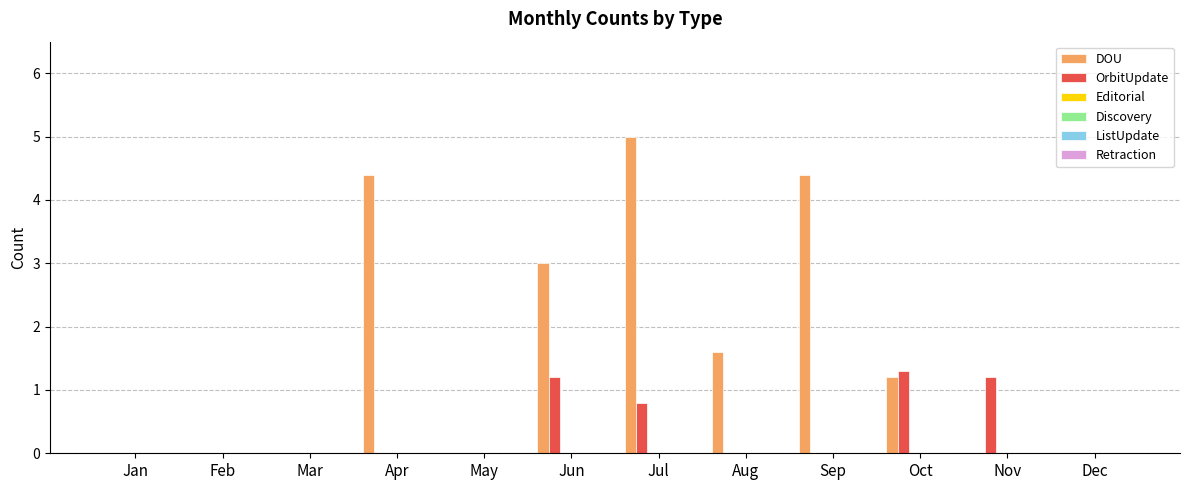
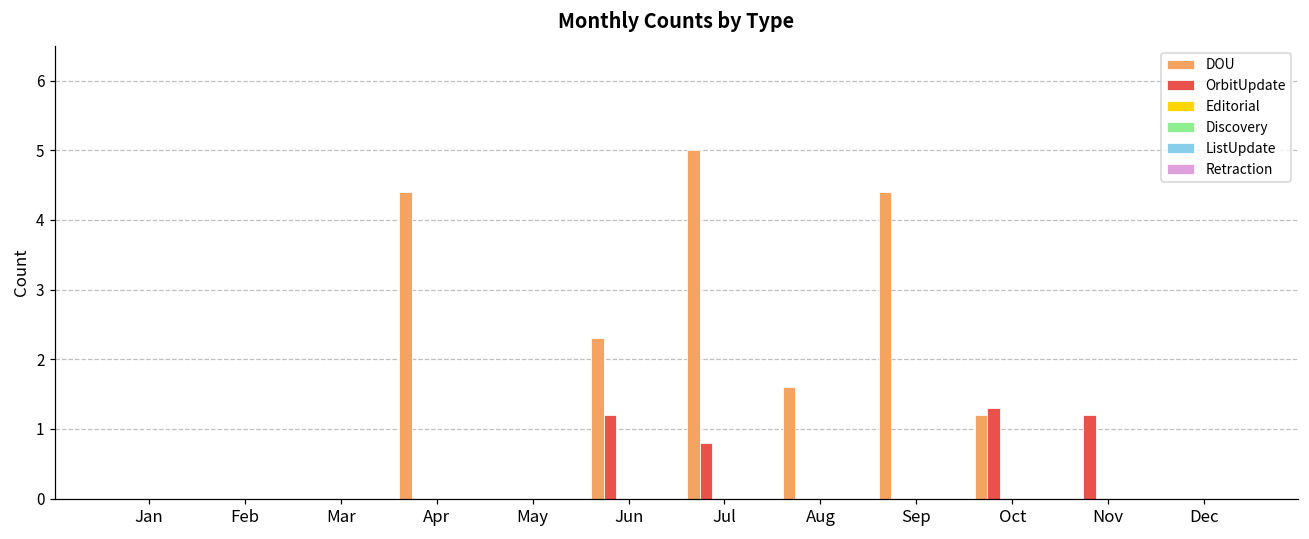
  {
    "DOU": {
      "Jan": 0.0,
      "Feb": 0.0,
      "Mar": 0.0,
      "Apr": 4.4,
      "May": 0.0,
-     "Jun": 3.0,
+     "Jun": 2.3,
      "Jul": 5.0,
      "Aug": 1.6,
      "Sep": 4.4,
      "Oct": 1.2,
      "Nov": 0.0,
      "Dec": 0.0
    },
    "OrbitUpdate": {
      "Jan": 0.0,
      "Feb": 0.0,
      "Mar": 0.0,
      "Apr": 0.0,
      "May": 0.0,
      "Jun": 1.2,
      "Jul": 0.8,
      "Aug": 0.0,
      "Sep": 0.0,
      "Oct": 1.3,
      "Nov": 1.2,
      "Dec": 0.0
    },
    "Editorial": {
      "Jan": 0.0,
      "Feb": 0.0,
      "Mar": 0.0,
      "Apr": 0.0,
      "May": 0.0,
      "Jun": 0.0,
      "Jul": 0.0,
      "Aug": 0.0,
      "Sep": 0.0,
      "Oct": 0.0,
      "Nov": 0.0,
      "Dec": 0.0
    },
    "Discovery": {
      "Jan": 0.0,
      "Feb": 0.0,
      "Mar": 0.0,
      "Apr": 0.0,
      "May": 0.0,
      "Jun": 0.0,
      "Jul": 0.0,
      "Aug": 0.0,
      "Sep": 0.0,
      "Oct": 0.0,
      "Nov": 0.0,
      "Dec": 0.0
    },
    "ListUpdate": {
      "Jan": 0.0,
      "Feb": 0.0,
      "Mar": 0.0,
      "Apr": 0.0,
      "May": 0.0,
      "Jun": 0.0,
      "Jul": 0.0,
      "Aug": 0.0,
      "Sep": 0.0,
      "Oct": 0.0,
      "Nov": 0.0,
      "Dec": 0.0
    },
    "Retraction": {
      "Jan": 0.0,
      "Feb": 0.0,
      "Mar": 0.0,
      "Apr": 0.0,
      "May": 0.0,
      "Jun": 0.0,
      "Jul": 0.0,
      "Aug": 0.0,
      "Sep": 0.0,
      "Oct": 0.0,
      "Nov": 0.0,
      "Dec": 0.0
    }
  }
